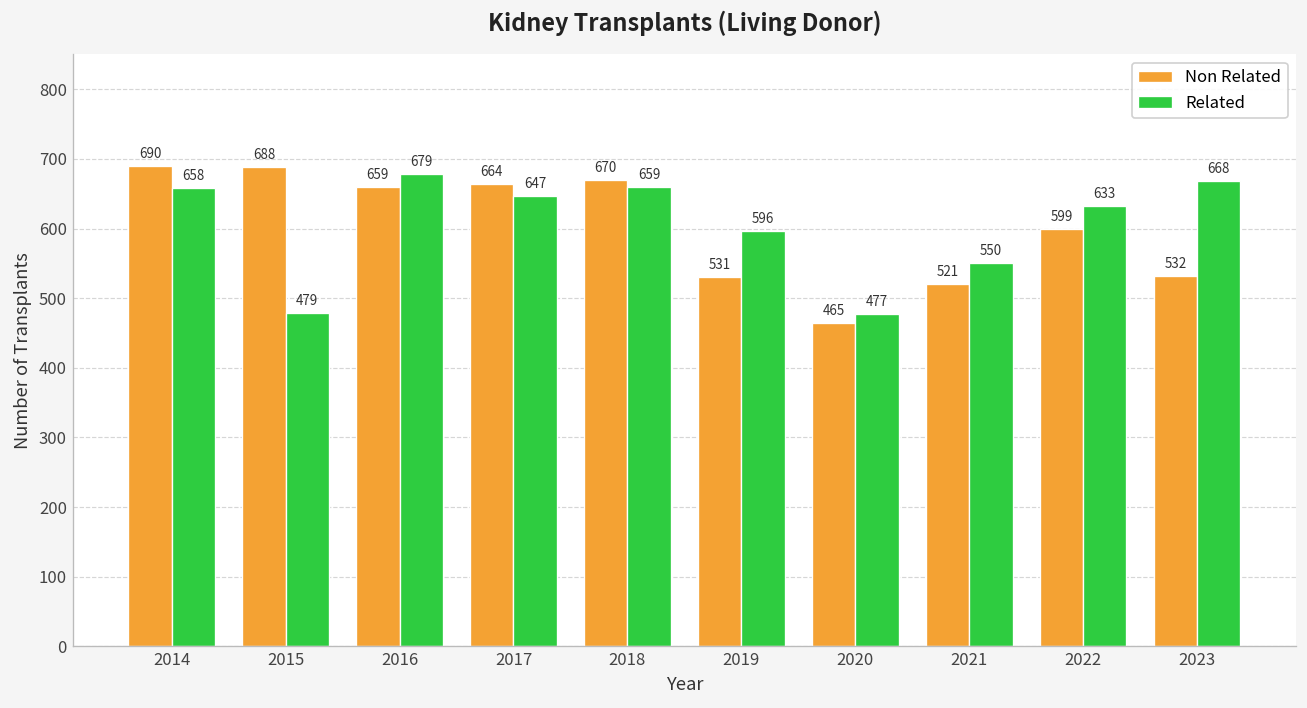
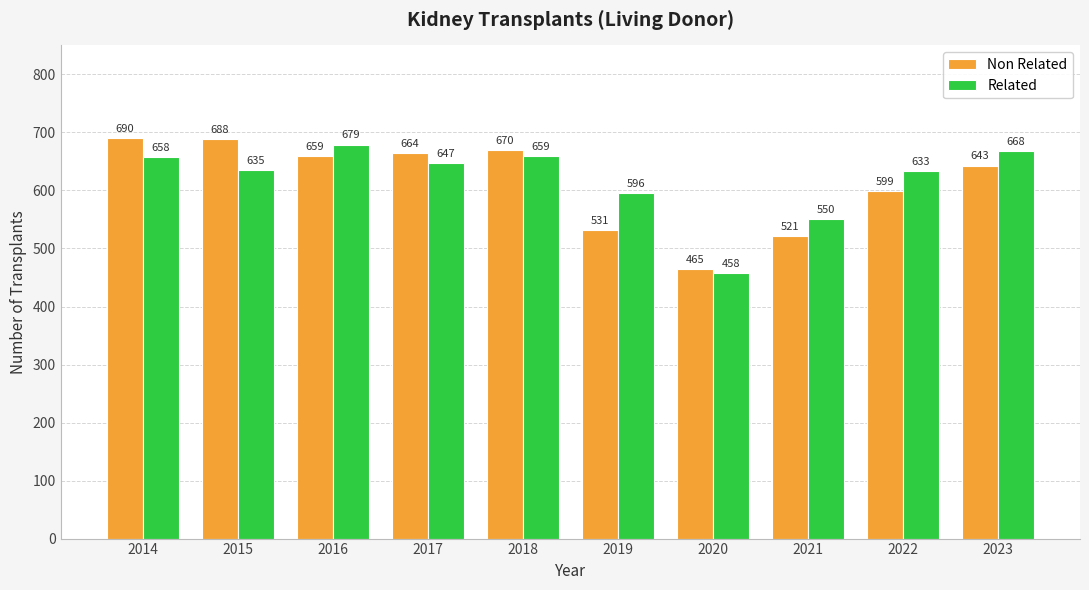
  {
    "Non Related": {
      "2014": 690,
      "2015": 688,
      "2016": 659,
      "2017": 664,
      "2018": 670,
      "2019": 531,
      "2020": 465,
      "2021": 521,
      "2022": 599,
-     "2023": 532
+     "2023": 643
    },
    "Related": {
      "2014": 658,
-     "2015": 479,
+     "2015": 635,
      "2016": 679,
      "2017": 647,
      "2018": 659,
      "2019": 596,
-     "2020": 477,
+     "2020": 458,
      "2021": 550,
      "2022": 633,
      "2023": 668
    }
  }
